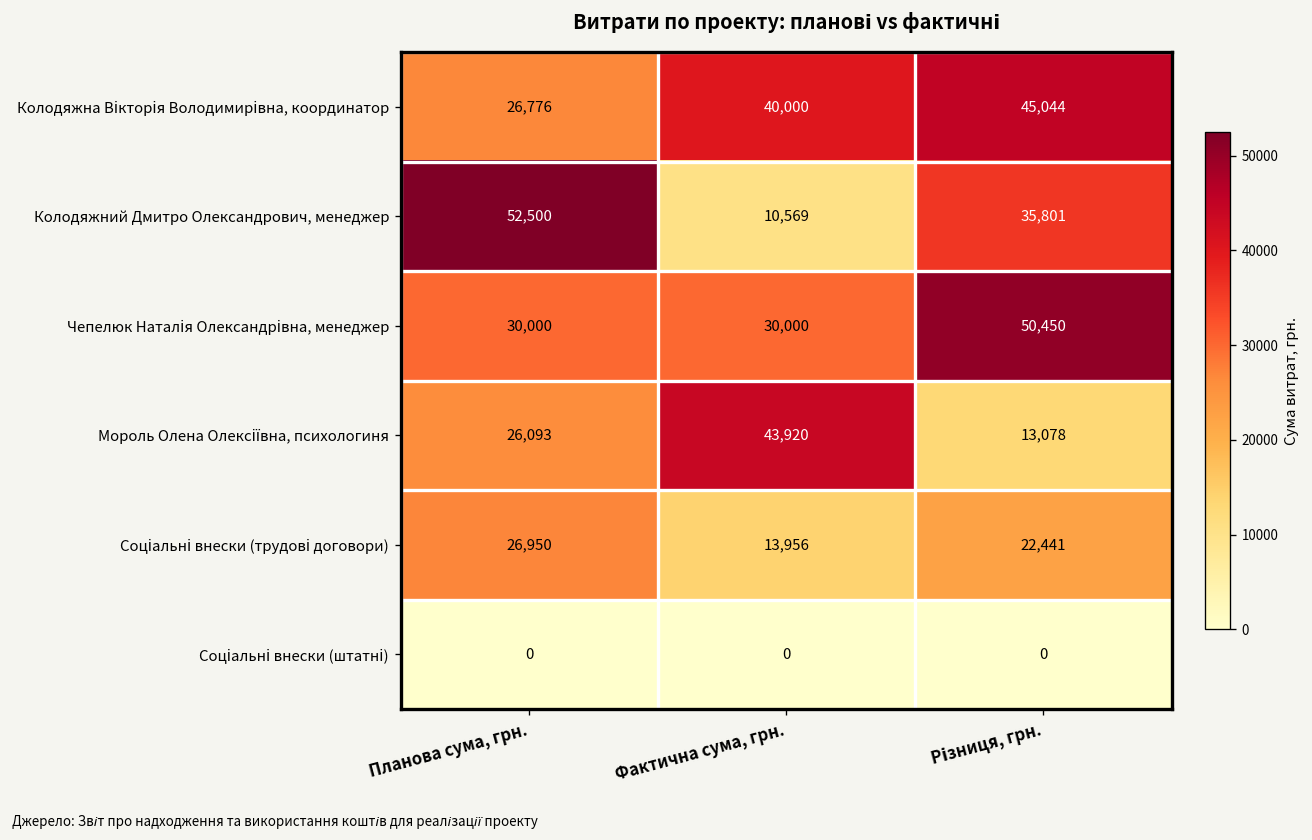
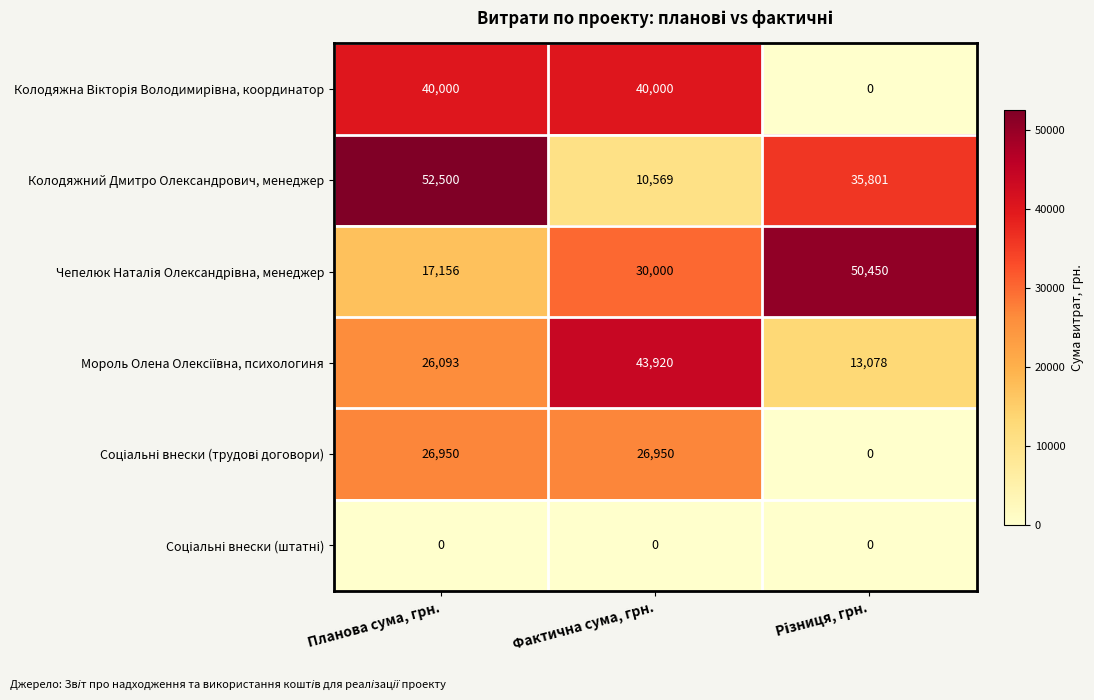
  {
    "Колодяжна Вікторія Володимирівна, координатор": {
-     "Планова сума, грн.": "26,776",
+     "Планова сума, грн.": "40,000",
      "Фактична сума, грн.": "40,000",
-     "Різниця, грн.": "45,044"
+     "Різниця, грн.": "0"
    },
    "Колодяжний Дмитро Олександрович, менеджер": {
      "Планова сума, грн.": "52,500",
      "Фактична сума, грн.": "10,569",
      "Різниця, грн.": "35,801"
    },
    "Чепелюк Наталія Олександрівна, менеджер": {
-     "Планова сума, грн.": "30,000",
+     "Планова сума, грн.": "17,156",
      "Фактична сума, грн.": "30,000",
      "Різниця, грн.": "50,450"
    },
    "Мороль Олена Олексіївна, психологиня": {
      "Планова сума, грн.": "26,093",
      "Фактична сума, грн.": "43,920",
      "Різниця, грн.": "13,078"
    },
    "Соціальні внески (трудові договори)": {
      "Планова сума, грн.": "26,950",
-     "Фактична сума, грн.": "13,956",
-     "Різниця, грн.": "22,441"
+     "Фактична сума, грн.": "26,950",
+     "Різниця, грн.": "0"
    },
    "Соціальні внески (штатні)": {
      "Планова сума, грн.": "0",
      "Фактична сума, грн.": "0",
      "Різниця, грн.": "0"
    }
  }
